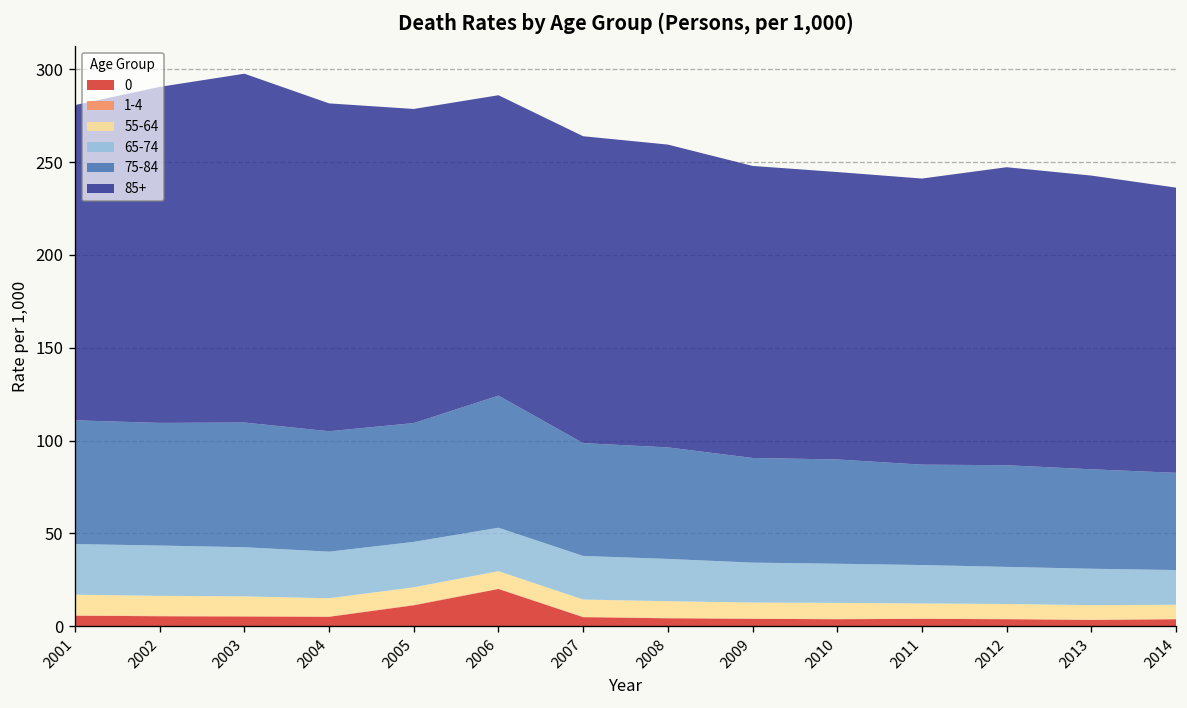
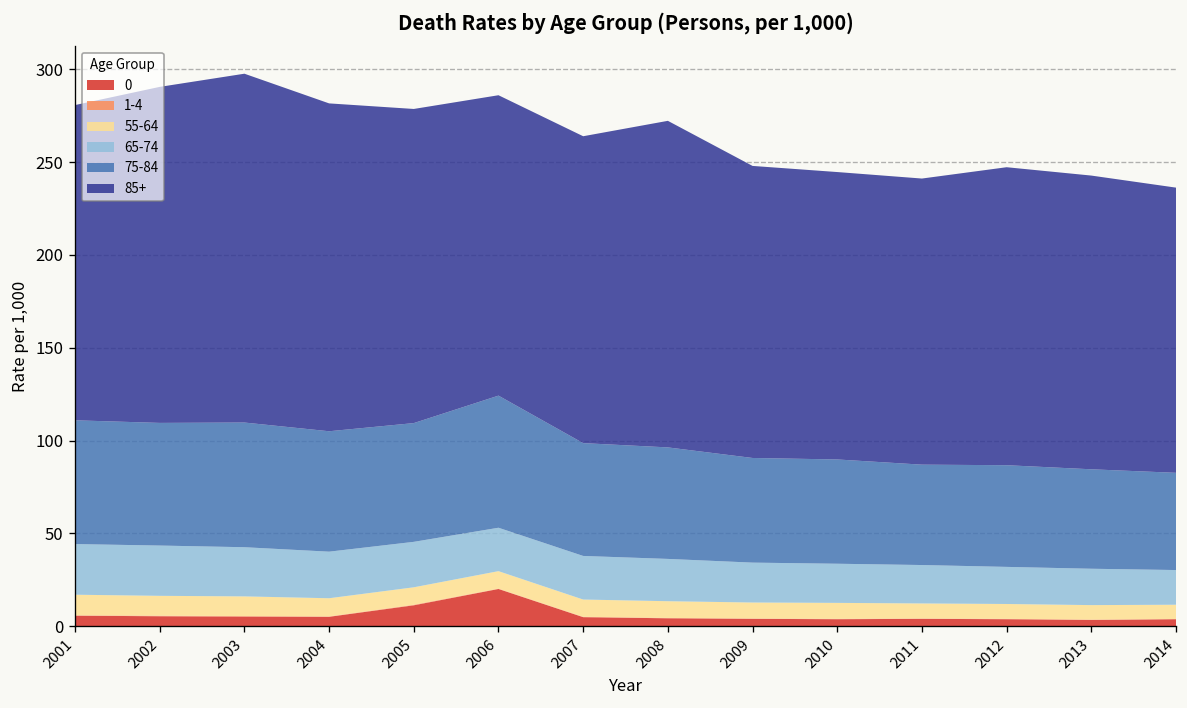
  {
    "55-64": {
      "2001": 11,
      "2002": 11,
      "2003": 11,
      "2004": 10,
      "2005": 9,
      "2006": 9,
      "2007": 9,
      "2008": 9,
      "2009": 9,
      "2010": 9,
      "2011": 8,
      "2012": 8,
      "2013": 8,
      "2014": 8
    },
    "65-74": {
      "2001": 27,
      "2002": 27,
      "2003": 27,
      "2004": 25,
      "2005": 25,
      "2006": 23,
      "2007": 23,
      "2008": 23,
      "2009": 22,
      "2010": 21,
      "2011": 21,
      "2012": 20,
      "2013": 20,
      "2014": 19
    },
    "75-84": {
      "2001": 67,
      "2002": 66,
      "2003": 67,
      "2004": 65,
      "2005": 64,
      "2006": 71,
      "2007": 61,
      "2008": 60,
      "2009": 56,
      "2010": 56,
      "2011": 54,
      "2012": 55,
      "2013": 54,
      "2014": 52
    },
    "85+": {
      "2001": 170,
      "2003": 188,
      "2004": 177,
      "2005": 169,
      "2006": 162,
      "2007": 165,
-     "2008": 163,
+     "2008": 176,
      "2009": 157,
      "2010": 155,
      "2011": 154,
      "2012": 161,
      "2013": 158,
      "2014": 154
    }
  }
